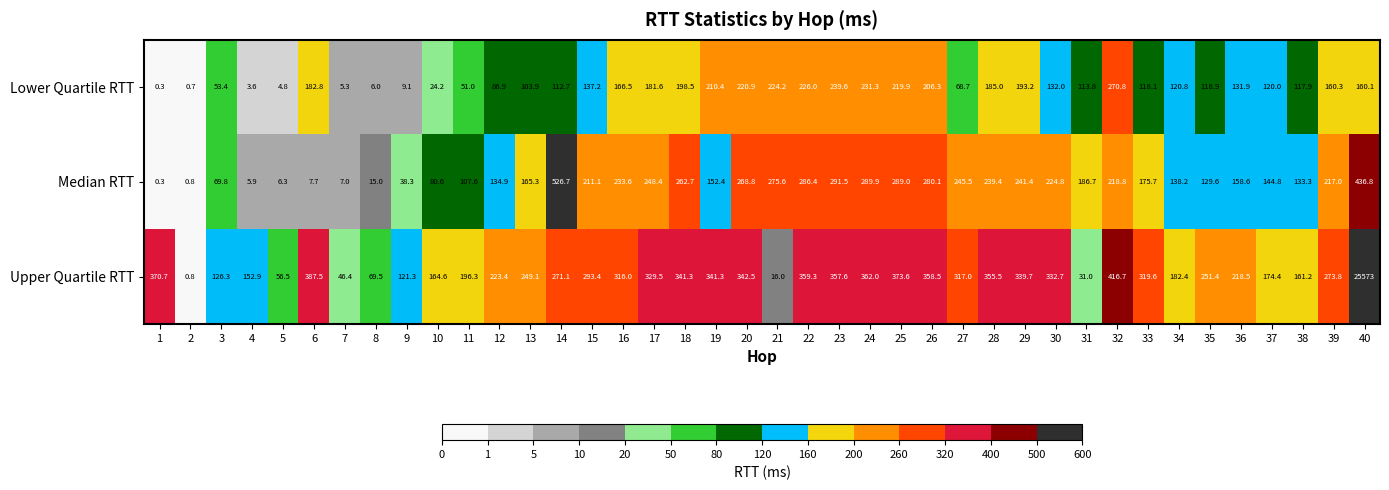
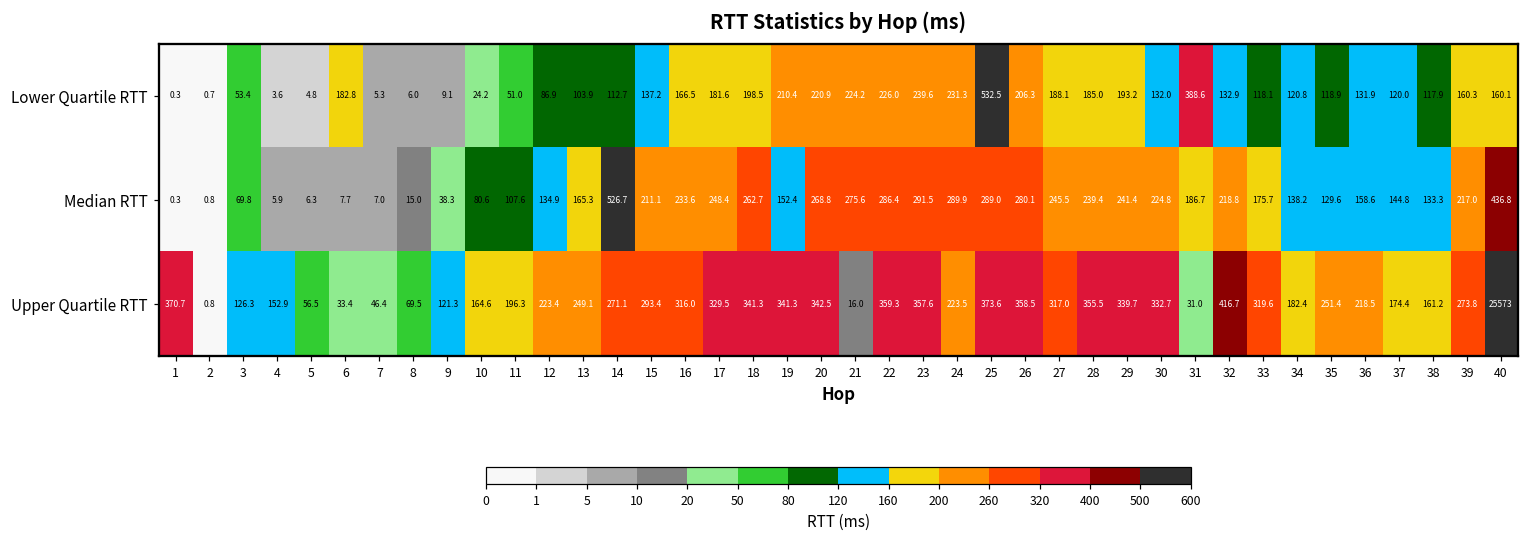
  {
    "Lower Quartile RTT": {
      "1": 0.3,
      "2": 0.7,
      "3": 53.4,
      "4": 3.6,
      "5": 4.8,
      "6": 182.8,
      "7": 5.3,
      "8": 6.0,
      "9": 9.1,
      "10": 24.2,
      "11": 51.0,
      "12": 86.9,
      "13": 103.9,
      "14": 112.7,
      "15": 137.2,
      "16": 166.5,
      "17": 181.6,
      "18": 198.5,
      "19": 210.4,
      "20": 220.9,
      "21": 224.2,
      "22": 226.0,
      "23": 239.6,
      "24": 231.3,
-     "25": 219.9,
+     "25": 532.5,
      "26": 206.3,
-     "27": 68.7,
+     "27": 188.1,
      "28": 185.0,
      "29": 193.2,
      "30": 132.0,
-     "31": 113.8,
-     "32": 270.8,
+     "31": 388.6,
+     "32": 132.9,
      "33": 118.1,
      "34": 120.8,
      "35": 118.9,
      "36": 131.9,
      "37": 120.0,
      "38": 117.9,
      "39": 160.3,
      "40": 160.1
    },
    "Median RTT": {
      "1": 0.3,
      "2": 0.8,
      "3": 69.8,
      "4": 5.9,
      "5": 6.3,
      "6": 7.7,
      "7": 7.0,
      "8": 15.0,
      "9": 38.3,
      "10": 80.6,
      "11": 107.6,
      "12": 134.9,
      "13": 165.3,
      "14": 526.7,
      "15": 211.1,
      "16": 233.6,
      "17": 248.4,
      "18": 262.7,
      "19": 152.4,
      "20": 268.8,
      "21": 275.6,
      "22": 286.4,
      "23": 291.5,
      "24": 289.9,
      "25": 289.0,
      "26": 280.1,
      "27": 245.5,
      "28": 239.4,
      "29": 241.4,
      "30": 224.8,
      "31": 186.7,
      "32": 218.8,
      "33": 175.7,
      "34": 138.2,
      "35": 129.6,
      "36": 158.6,
      "37": 144.8,
      "38": 133.3,
      "39": 217.0,
      "40": 436.8
    },
    "Upper Quartile RTT": {
      "1": 370.7,
      "2": 0.8,
      "3": 126.3,
      "4": 152.9,
      "5": 56.5,
-     "6": 387.5,
+     "6": 33.4,
      "7": 46.4,
      "8": 69.5,
      "9": 121.3,
      "10": 164.6,
      "11": 196.3,
      "12": 223.4,
      "13": 249.1,
      "14": 271.1,
      "15": 293.4,
      "16": 316.0,
      "17": 329.5,
      "18": 341.3,
      "19": 341.3,
      "20": 342.5,
      "21": 16.0,
      "22": 359.3,
      "23": 357.6,
-     "24": 362.0,
+     "24": 223.5,
      "25": 373.6,
      "26": 358.5,
      "27": 317.0,
      "28": 355.5,
      "29": 339.7,
      "30": 332.7,
      "31": 31.0,
      "32": 416.7,
      "33": 319.6,
      "34": 182.4,
      "35": 251.4,
      "36": 218.5,
      "37": 174.4,
      "38": 161.2,
      "39": 273.8,
      "40": 25573
    }
  }
